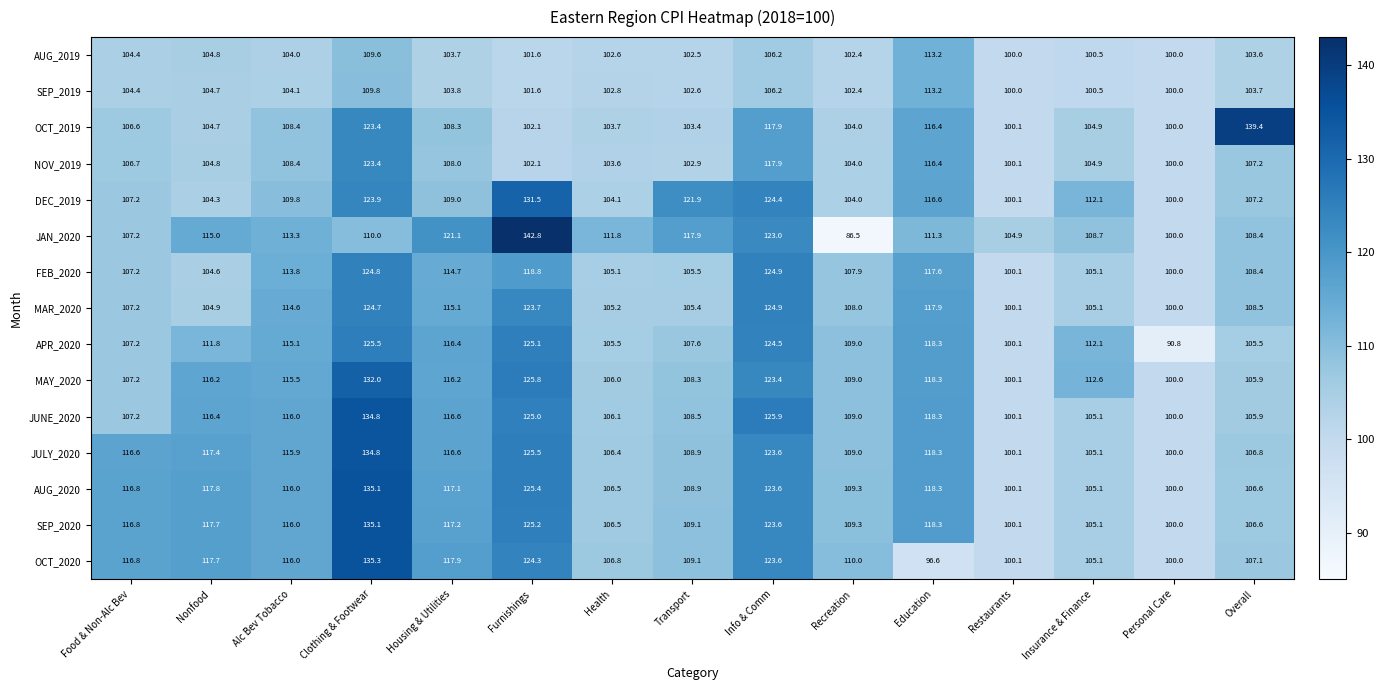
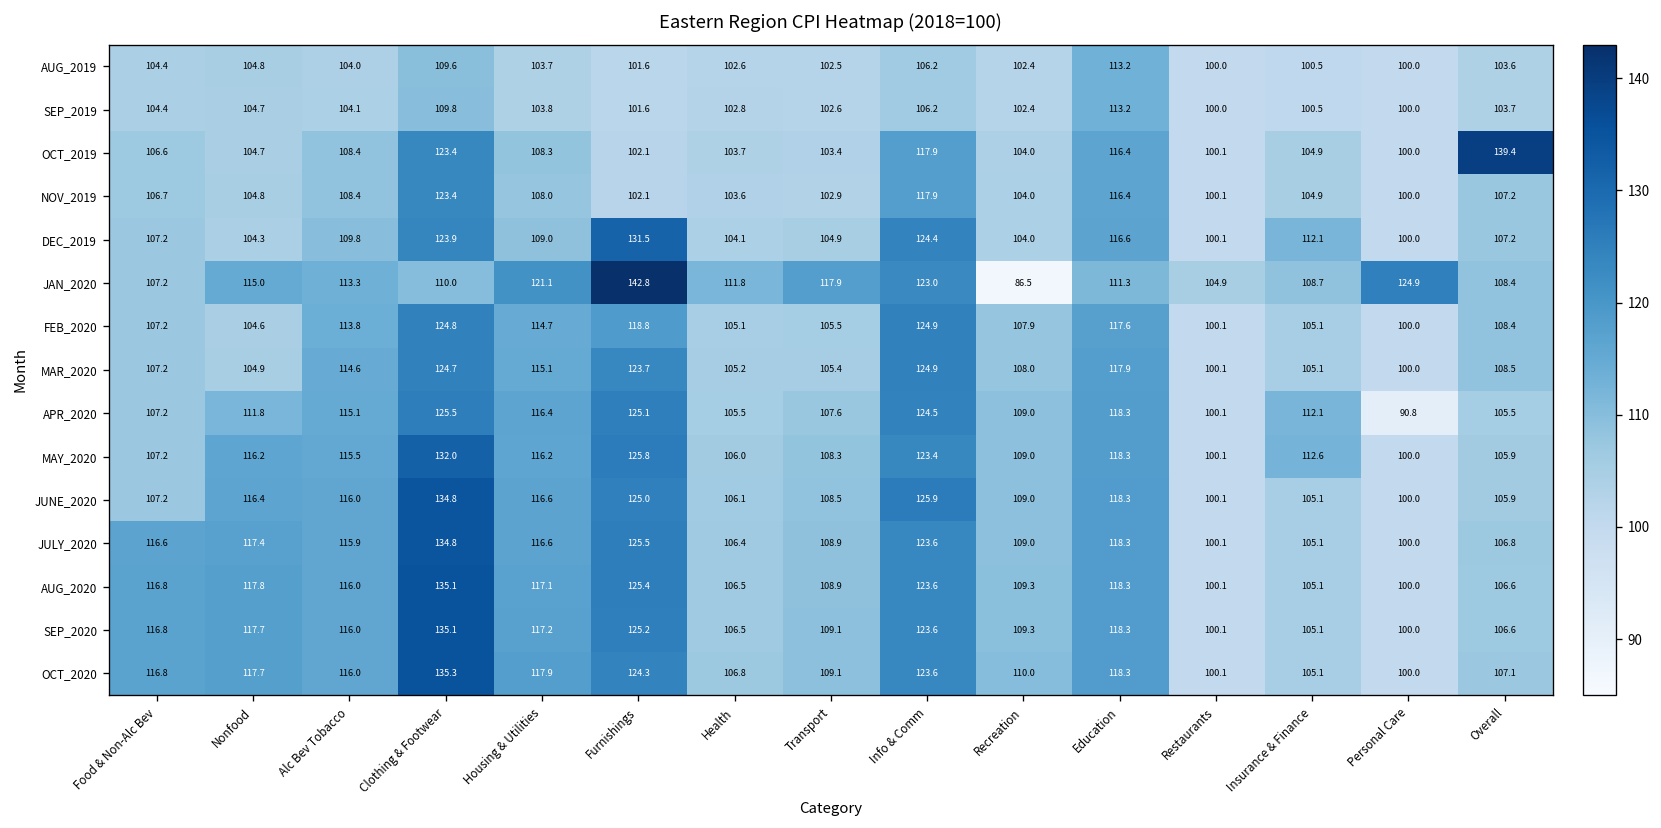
  {
    "DEC_2019": {
      "Food & Non-Alc Bev": 107.2,
      "Nonfood": 104.3,
      "Alc Bev Tobacco": 109.8,
      "Clothing & Footwear": 123.9,
      "Housing & Utilities": 109.0,
      "Furnishings": 131.5,
      "Health": 104.1,
-     "Transport": 121.9,
+     "Transport": 104.9,
      "Info & Comm": 124.4,
      "Recreation": 104.0,
      "Education": 116.6,
      "Restaurants": 100.1,
      "Insurance & Finance": 112.1,
      "Personal Care": 100.0,
      "Overall": 107.2
    },
    "JAN_2020": {
      "Food & Non-Alc Bev": 107.2,
      "Nonfood": 115.0,
      "Alc Bev Tobacco": 113.3,
      "Clothing & Footwear": 110.0,
      "Housing & Utilities": 121.1,
      "Furnishings": 142.8,
      "Health": 111.8,
      "Transport": 117.9,
      "Info & Comm": 123.0,
      "Recreation": 86.5,
      "Education": 111.3,
      "Restaurants": 104.9,
      "Insurance & Finance": 108.7,
-     "Personal Care": 100.0,
+     "Personal Care": 124.9,
      "Overall": 108.4
    },
    "OCT_2020": {
      "Food & Non-Alc Bev": 116.8,
      "Nonfood": 117.7,
      "Alc Bev Tobacco": 116.0,
      "Clothing & Footwear": 135.3,
      "Housing & Utilities": 117.9,
      "Furnishings": 124.3,
      "Health": 106.8,
      "Transport": 109.1,
      "Info & Comm": 123.6,
      "Recreation": 110.0,
-     "Education": 96.6,
+     "Education": 118.3,
      "Restaurants": 100.1,
      "Insurance & Finance": 105.1,
      "Personal Care": 100.0,
      "Overall": 107.1
    }
  }
